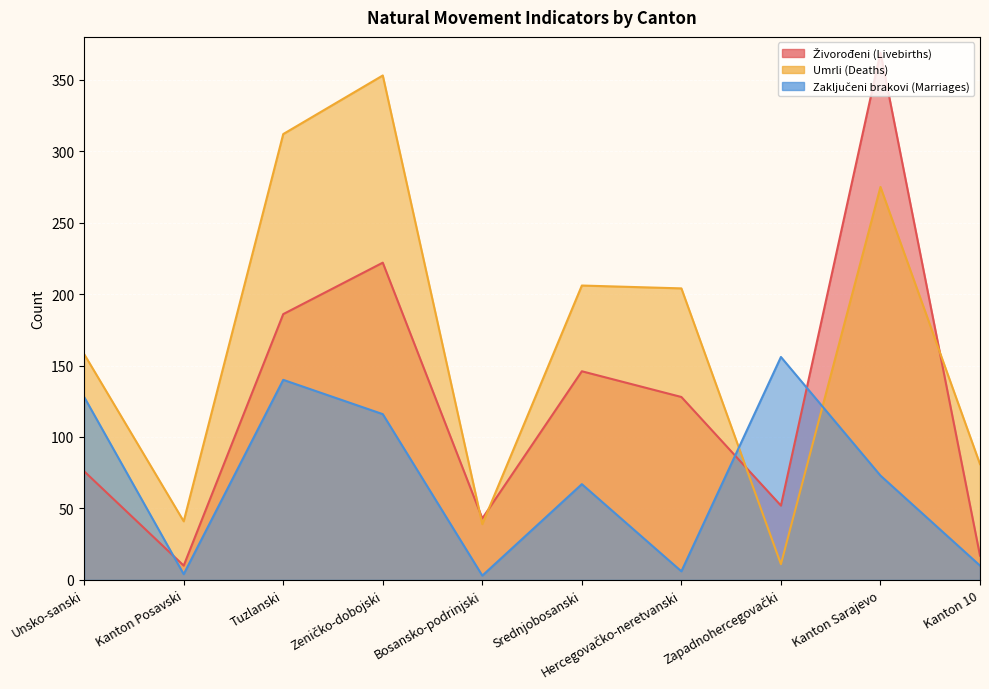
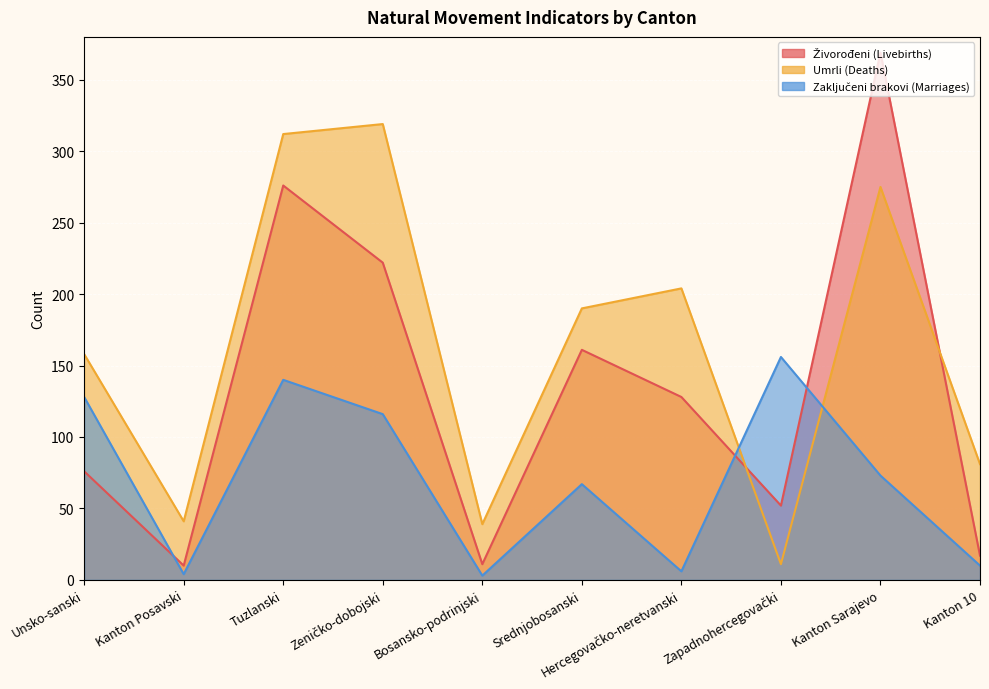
  {
    "Živorođeni (Livebirths)": {
      "Unsko-sanski": 76,
      "Kanton Posavski": 10,
-     "Tuzlanski": 186,
+     "Tuzlanski": 276,
      "Zeničko-dobojski": 222,
-     "Bosansko-podrinjski": 43,
-     "Srednjobosanski": 146,
+     "Bosansko-podrinjski": 11,
+     "Srednjobosanski": 161,
      "Hercegovačko-neretvanski": 128,
      "Zapadnohercegovački": 52,
      "Kanton 10": 17
    },
    "Umrli (Deaths)": {
      "Unsko-sanski": 158,
      "Kanton Posavski": 41,
      "Tuzlanski": 312,
-     "Zeničko-dobojski": 353,
+     "Zeničko-dobojski": 319,
      "Bosansko-podrinjski": 39,
-     "Srednjobosanski": 206,
+     "Srednjobosanski": 190,
      "Hercegovačko-neretvanski": 204,
      "Zapadnohercegovački": 11,
      "Kanton Sarajevo": 275,
      "Kanton 10": 81
    },
    "Zaključeni brakovi (Marriages)": {
      "Unsko-sanski": 128,
      "Kanton Posavski": 4,
      "Tuzlanski": 140,
      "Zeničko-dobojski": 116,
      "Bosansko-podrinjski": 3,
      "Srednjobosanski": 67,
      "Hercegovačko-neretvanski": 6,
      "Zapadnohercegovački": 156,
      "Kanton Sarajevo": 73,
      "Kanton 10": 10
    }
  }
